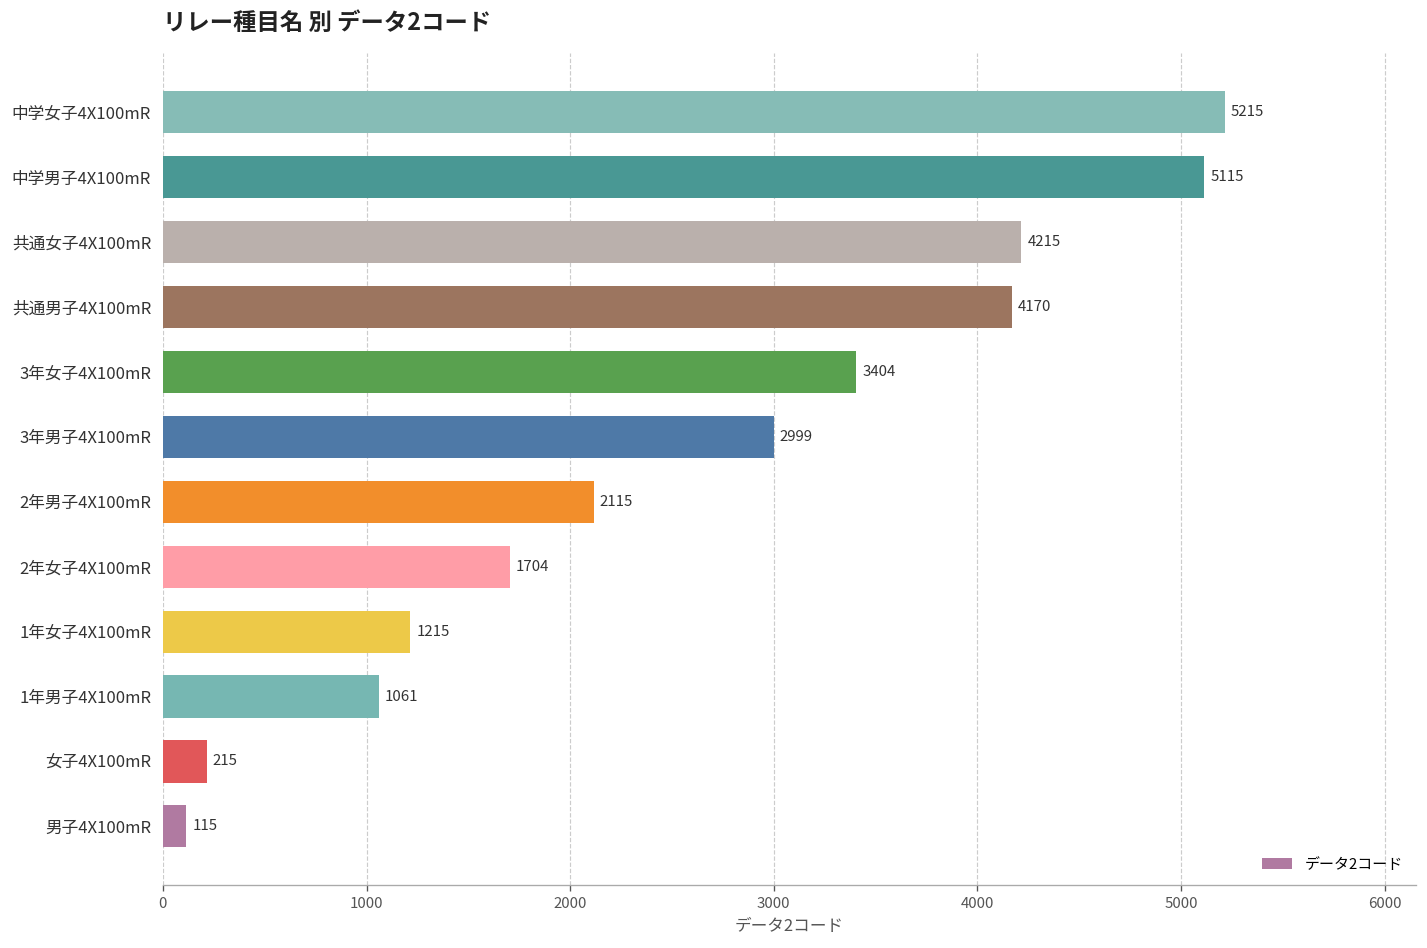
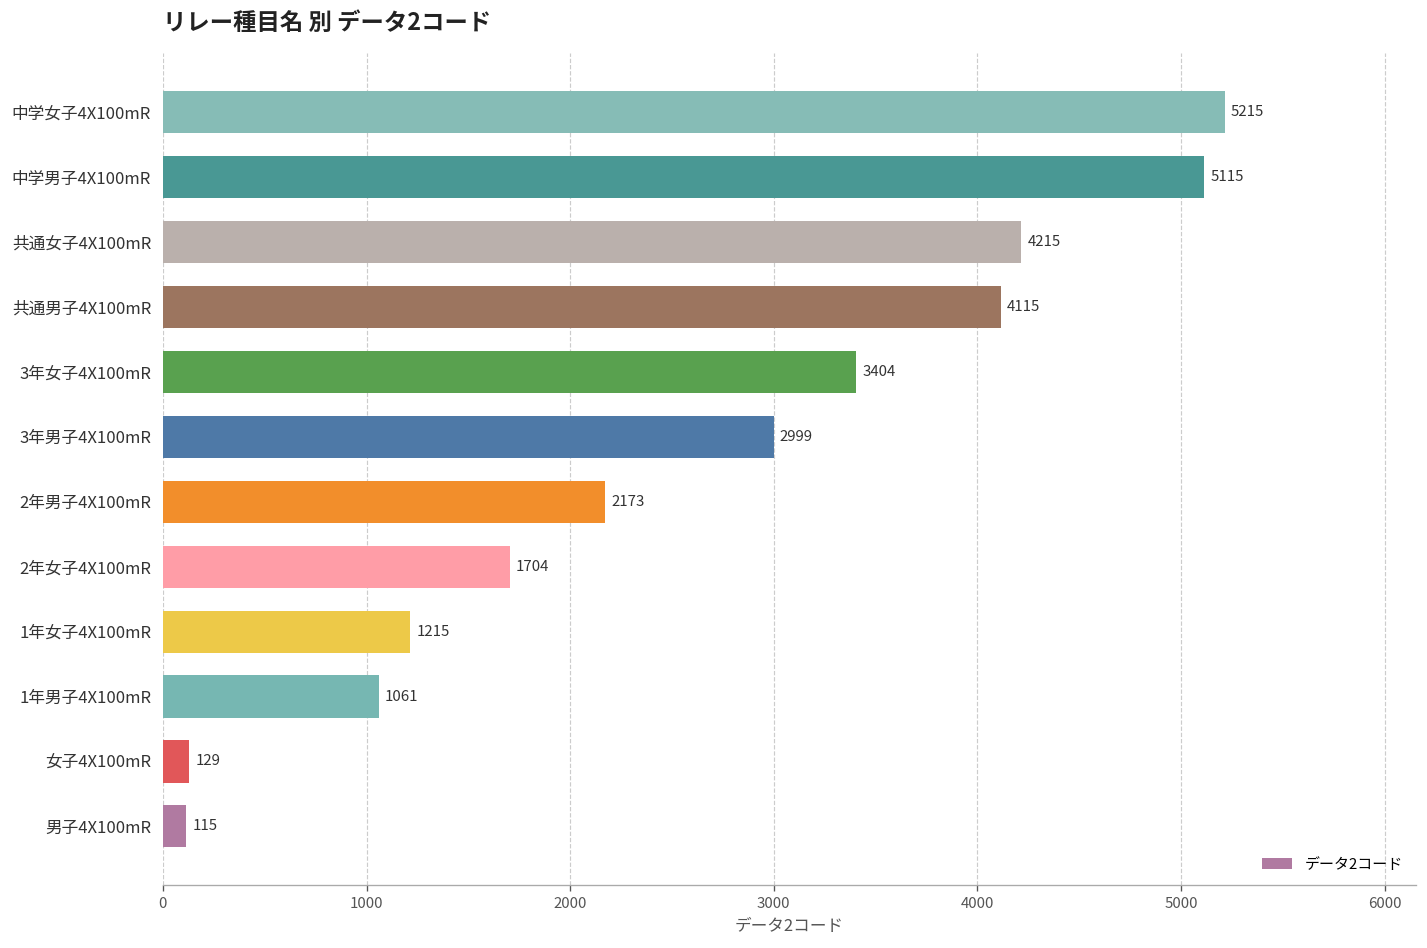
  {
    "中学女子4X100mR": 5215,
    "中学男子4X100mR": 5115,
    "共通女子4X100mR": 4215,
-   "共通男子4X100mR": 4170,
+   "共通男子4X100mR": 4115,
    "3年女子4X100mR": 3404,
    "3年男子4X100mR": 2999,
-   "2年男子4X100mR": 2115,
+   "2年男子4X100mR": 2173,
    "2年女子4X100mR": 1704,
    "1年女子4X100mR": 1215,
    "1年男子4X100mR": 1061,
-   "女子4X100mR": 215,
+   "女子4X100mR": 129,
    "男子4X100mR": 115
  }
